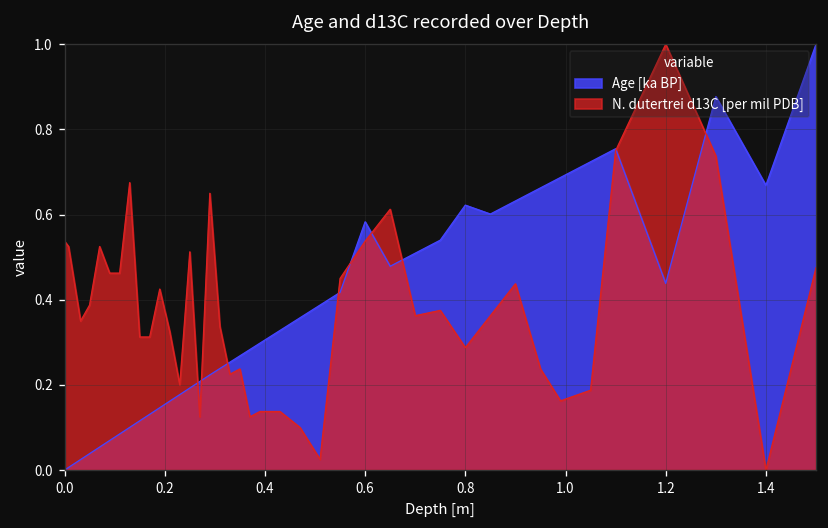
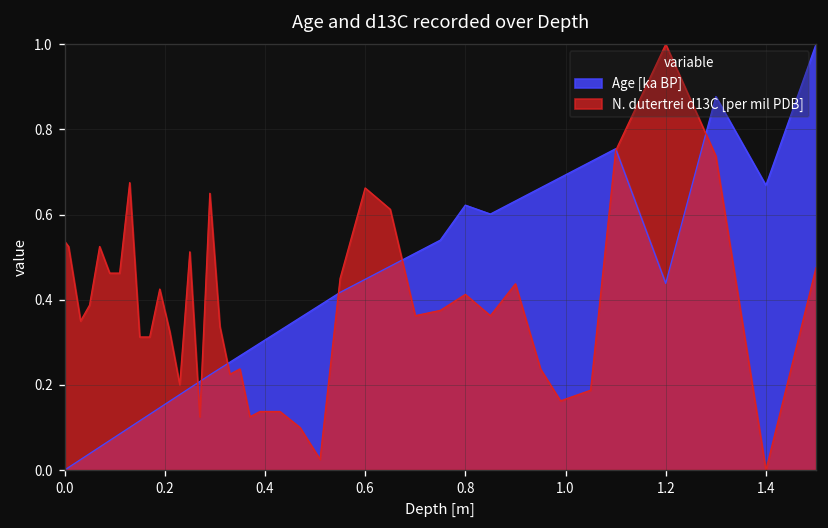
  {
    "Age [ka BP]": {
      "0.0": 0.00,
-     "0.6": 0.58,
+     "0.6": 0.45,
      "0.8": 0.62,
      "1.2": 0.44,
      "1.4": 0.67
    },
    "N. dutertrei d13C [per mil PDB]": {
      "0.0": 0.54,
-     "0.6": 0.54,
-     "0.8": 0.29,
+     "0.6": 0.66,
+     "0.8": 0.41,
      "1.2": 1.00,
      "1.4": 0.00
    }
  }
